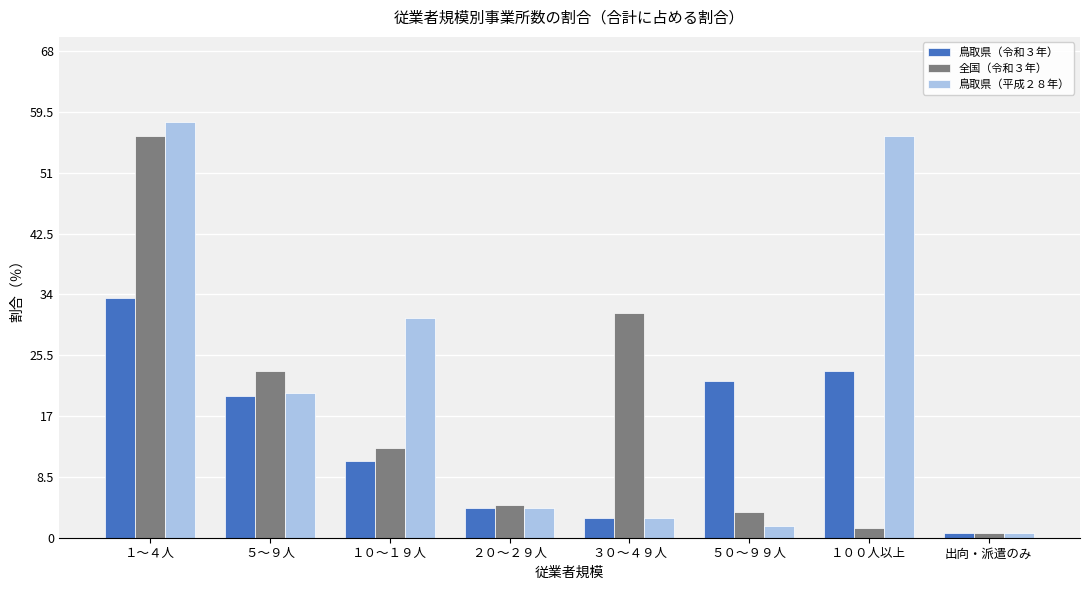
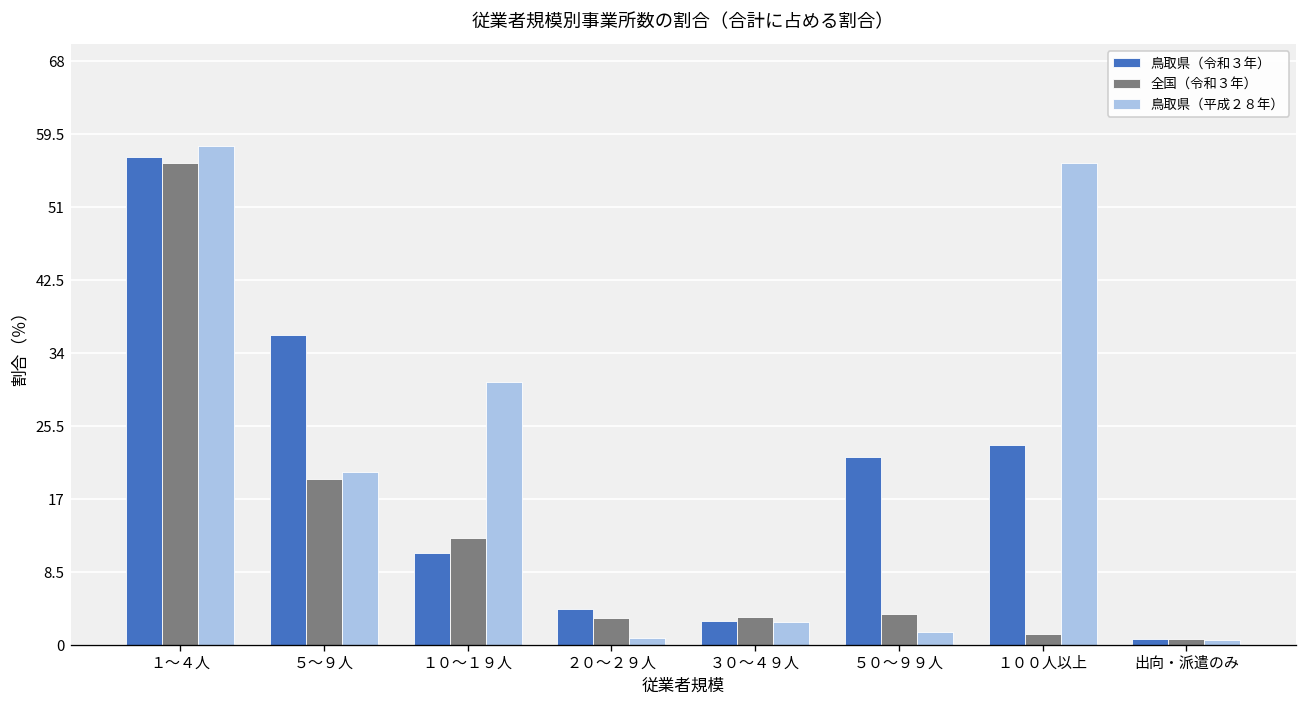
  {
    "鳥取県（令和３年）": {
-     "１～４人": 34,
-     "５～９人": 20,
+     "１～４人": 57,
+     "５～９人": 36,
      "１０～１９人": 11,
      "２０～２９人": 4,
      "３０～４９人": 3,
      "５０～９９人": 22,
      "１００人以上": 23,
      "出向・派遣のみ": 1
    },
    "全国（令和３年）": {
      "１～４人": 56,
-     "５～９人": 23,
+     "５～９人": 19,
      "１０～１９人": 13,
-     "２０～２９人": 5,
-     "３０～４９人": 31,
+     "２０～２９人": 3,
+     "３０～４９人": 3,
      "５０～９９人": 4,
      "１００人以上": 1,
      "出向・派遣のみ": 1
    },
    "鳥取県（平成２８年）": {
      "１～４人": 58,
      "５～９人": 20,
      "１０～１９人": 31,
-     "２０～２９人": 4,
+     "２０～２９人": 1,
      "３０～４９人": 3,
      "５０～９９人": 2,
      "１００人以上": 56,
      "出向・派遣のみ": 1
    }
  }
